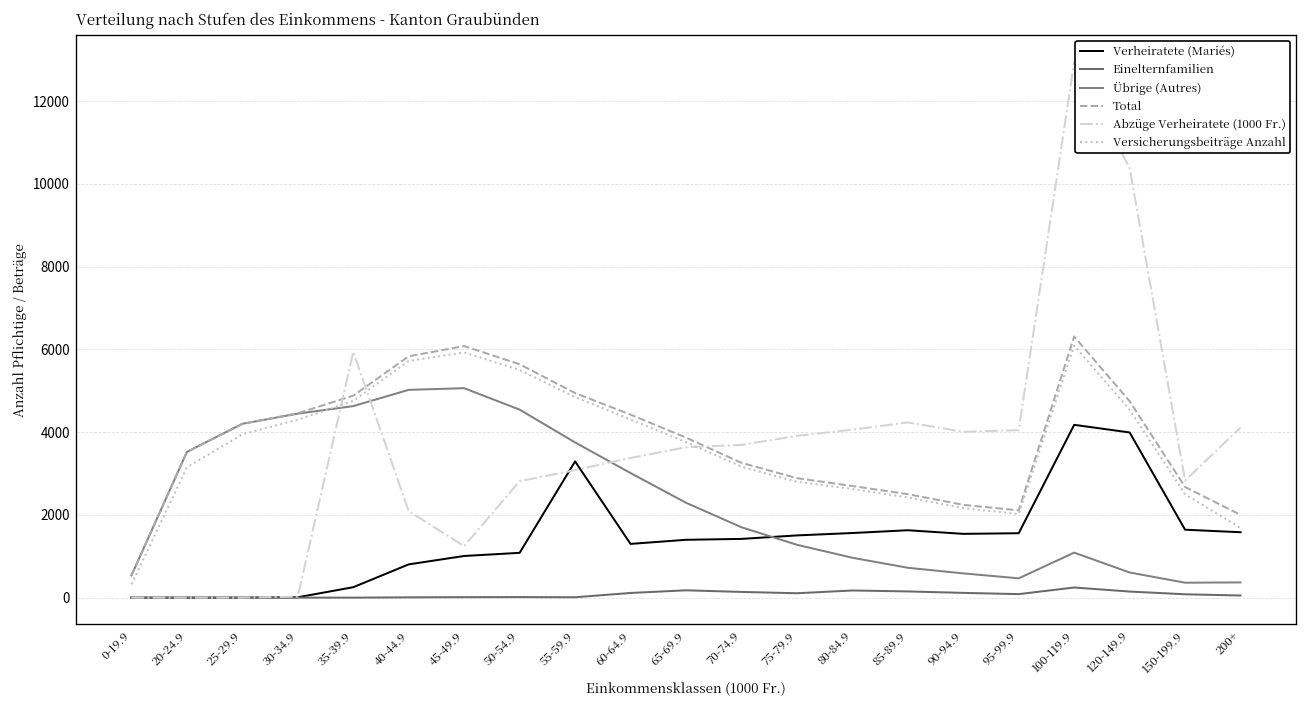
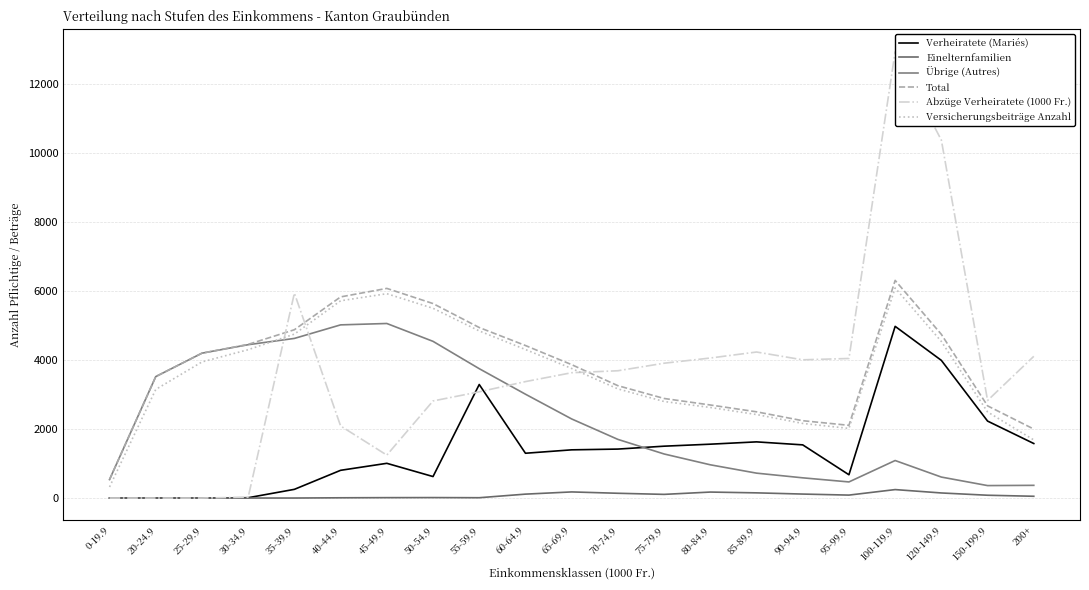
  {
    "Verheiratete (Mariés)": {
      "35-39.9": 300,
      "40-44.9": 800,
      "45-49.9": 1000,
-     "50-54.9": 1100,
+     "50-54.9": 600,
      "55-59.9": 3300,
      "60-64.9": 1300,
      "65-69.9": 1400,
      "70-74.9": 1400,
      "75-79.9": 1500,
      "80-84.9": 1600,
      "85-89.9": 1600,
      "90-94.9": 1500,
-     "95-99.9": 1600,
-     "100-119.9": 4200,
+     "95-99.9": 700,
+     "100-119.9": 5000,
      "120-149.9": 4000,
-     "150-199.9": 1600,
+     "150-199.9": 2200,
      "200+": 1600
    }
  }
